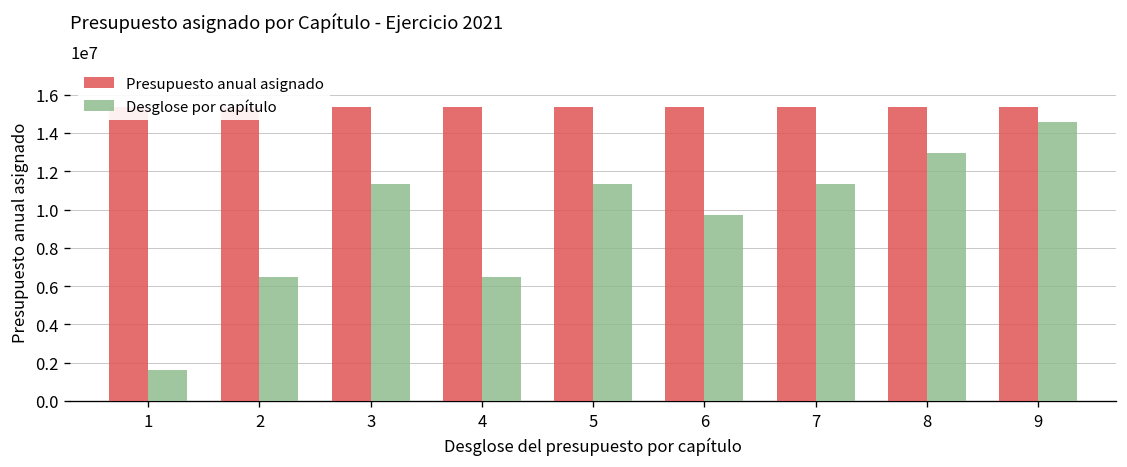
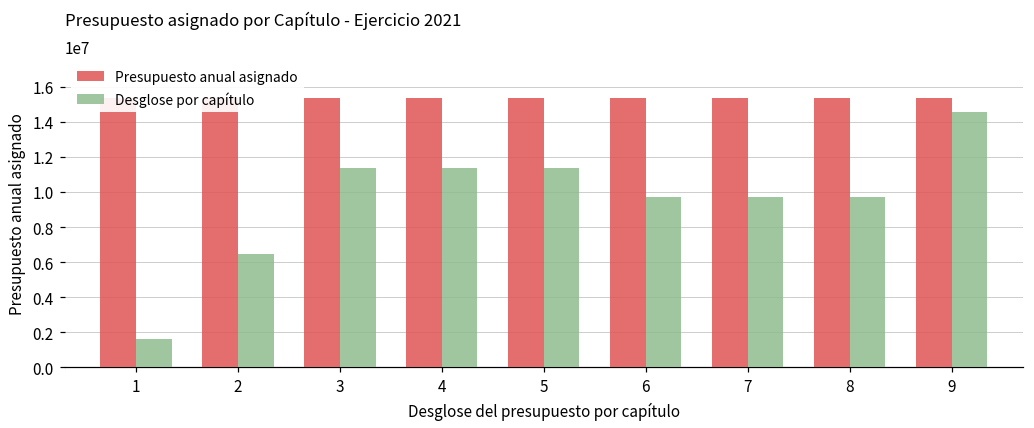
  {
    "Presupuesto anual asignado": {
      "3": 15300000,
      "4": 15300000,
      "5": 15300000,
      "6": 15300000,
      "7": 15300000,
      "8": 15300000,
      "9": 15300000
    },
    "Desglose por capítulo": {
      "1": 1600000,
      "2": 6500000,
      "3": 11300000,
-     "4": 6500000,
+     "4": 11300000,
      "5": 11300000,
      "6": 9700000,
-     "7": 11300000,
-     "8": 13000000,
+     "7": 9700000,
+     "8": 9700000,
      "9": 14600000
    }
  }
